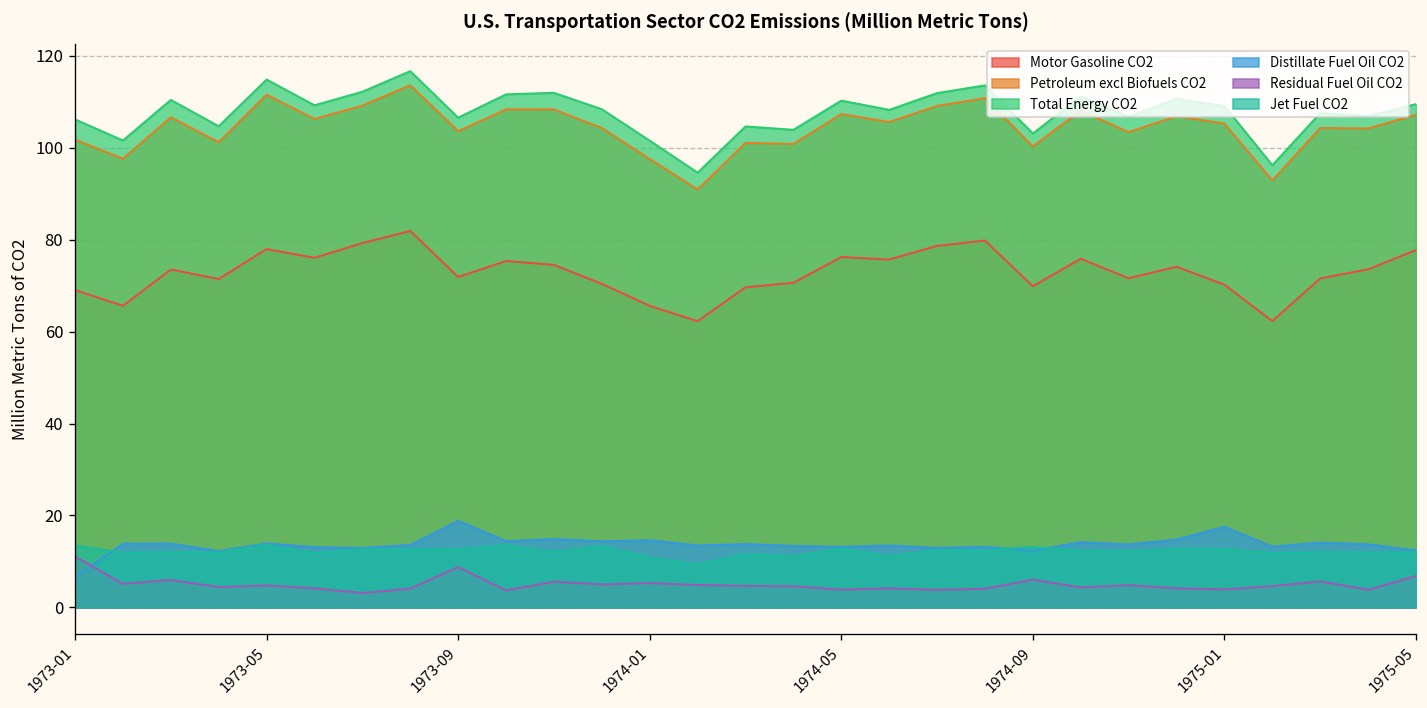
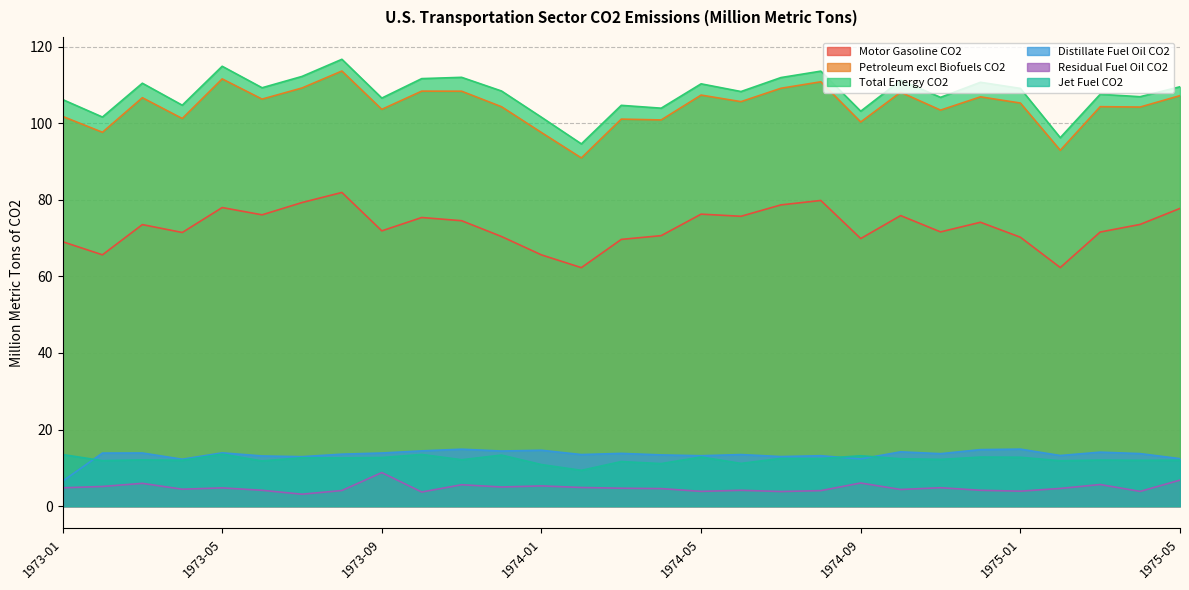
  {
    "Distillate Fuel Oil CO2": {
      "1973-01": 7,
-     "1973-09": 19,
+     "1973-09": 14,
      "1974-01": 15,
      "1974-09": 12,
-     "1975-01": 18
+     "1975-01": 15
    },
    "Residual Fuel Oil CO2": {
-     "1973-01": 11,
+     "1973-01": 5,
      "1973-05": 5,
      "1973-09": 9,
      "1974-01": 5,
      "1974-05": 4,
      "1974-09": 6,
      "1975-01": 4,
      "1975-05": 7
    }
  }
